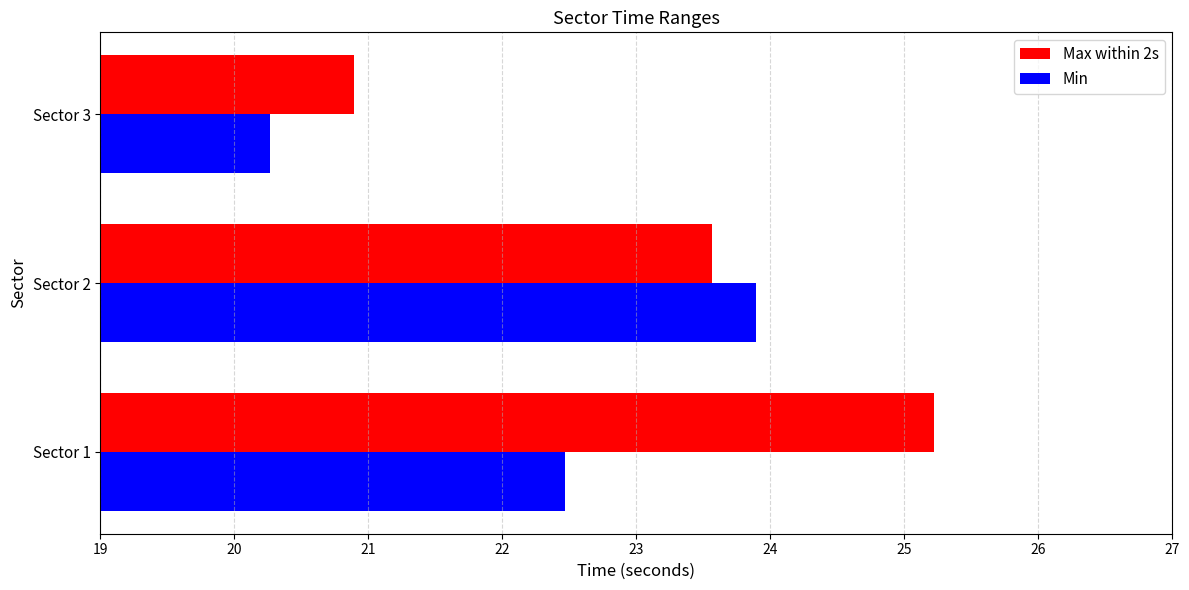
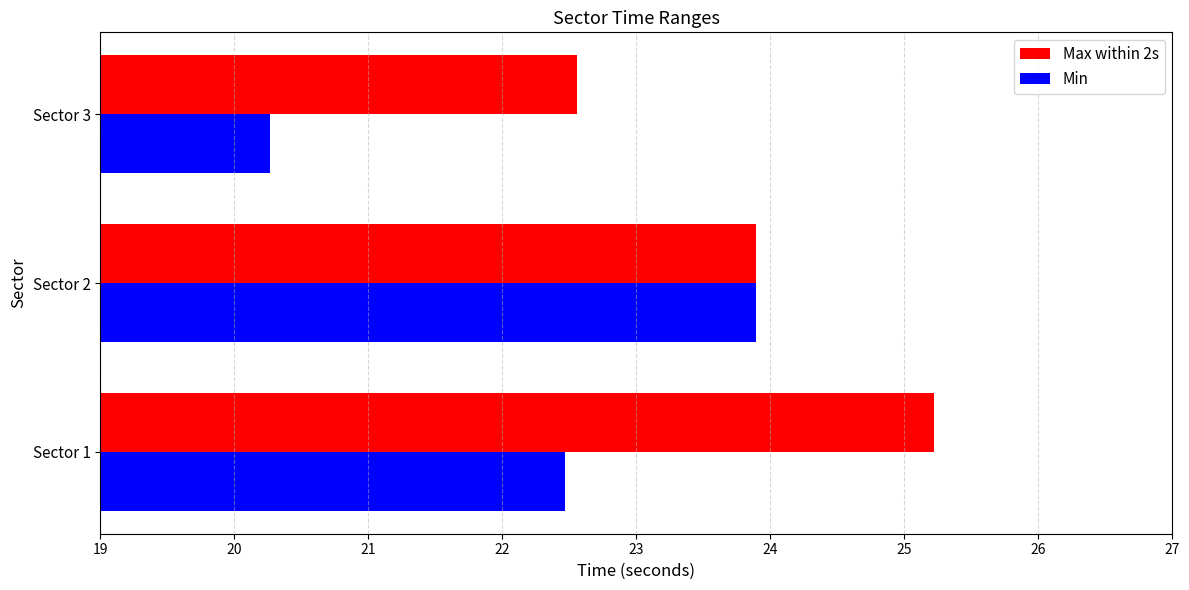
  {
    "Max within 2s": {
-     "Sector 3": 20.89,
-     "Sector 2": 23.57,
+     "Sector 3": 22.56,
+     "Sector 2": 23.89,
      "Sector 1": 25.22
    },
    "Min": {
      "Sector 3": 20.27,
      "Sector 2": 23.89,
      "Sector 1": 22.47
    }
  }
